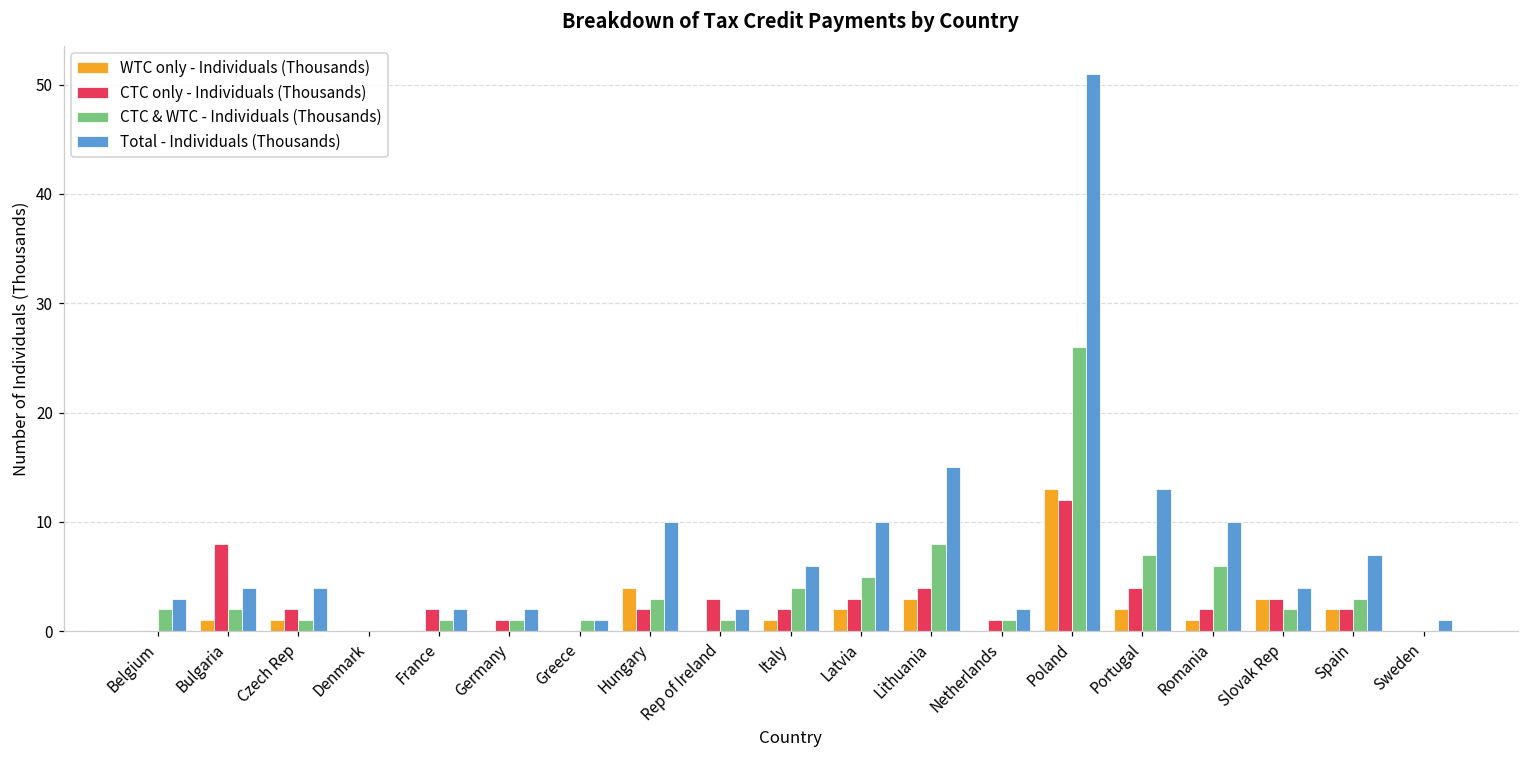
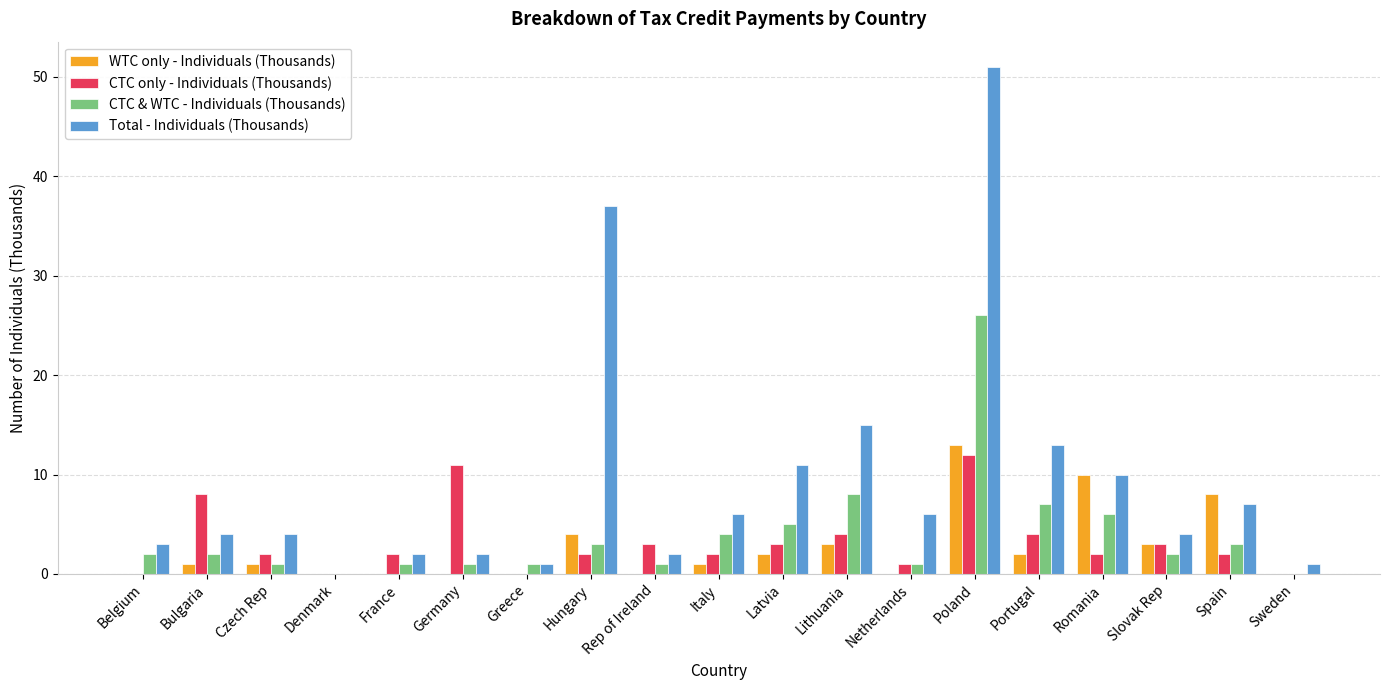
  {
    "WTC only - Individuals (Thousands)": {
      "Belgium": 0,
      "Bulgaria": 1,
      "Czech Rep": 1,
      "Denmark": 0,
      "France": 0,
      "Germany": 0,
      "Greece": 0,
      "Hungary": 4,
      "Rep of Ireland": 0,
      "Italy": 1,
      "Latvia": 2,
      "Lithuania": 3,
      "Netherlands": 0,
      "Poland": 13,
      "Portugal": 2,
-     "Romania": 1,
+     "Romania": 10,
      "Slovak Rep": 3,
-     "Spain": 2,
+     "Spain": 8,
      "Sweden": 0
    },
    "CTC only - Individuals (Thousands)": {
      "Belgium": 0,
      "Bulgaria": 8,
      "Czech Rep": 2,
      "Denmark": 0,
      "France": 2,
-     "Germany": 1,
+     "Germany": 11,
      "Greece": 0,
      "Hungary": 2,
      "Rep of Ireland": 3,
      "Italy": 2,
      "Latvia": 3,
      "Lithuania": 4,
      "Netherlands": 1,
      "Poland": 12,
      "Portugal": 4,
      "Romania": 2,
      "Slovak Rep": 3,
      "Spain": 2,
      "Sweden": 0
    },
    "CTC & WTC - Individuals (Thousands)": {
      "Belgium": 2,
      "Bulgaria": 2,
      "Czech Rep": 1,
      "Denmark": 0,
      "France": 1,
      "Germany": 1,
      "Greece": 1,
      "Hungary": 3,
      "Rep of Ireland": 1,
      "Italy": 4,
      "Latvia": 5,
      "Lithuania": 8,
      "Netherlands": 1,
      "Poland": 26,
      "Portugal": 7,
      "Romania": 6,
      "Slovak Rep": 2,
      "Spain": 3,
      "Sweden": 0
    },
    "Total - Individuals (Thousands)": {
      "Belgium": 3,
      "Bulgaria": 4,
      "Czech Rep": 4,
      "Denmark": 0,
      "France": 2,
      "Germany": 2,
      "Greece": 1,
-     "Hungary": 10,
+     "Hungary": 37,
      "Rep of Ireland": 2,
      "Italy": 6,
-     "Latvia": 10,
+     "Latvia": 11,
      "Lithuania": 15,
-     "Netherlands": 2,
+     "Netherlands": 6,
      "Poland": 51,
      "Portugal": 13,
      "Romania": 10,
      "Slovak Rep": 4,
      "Spain": 7,
      "Sweden": 1
    }
  }
